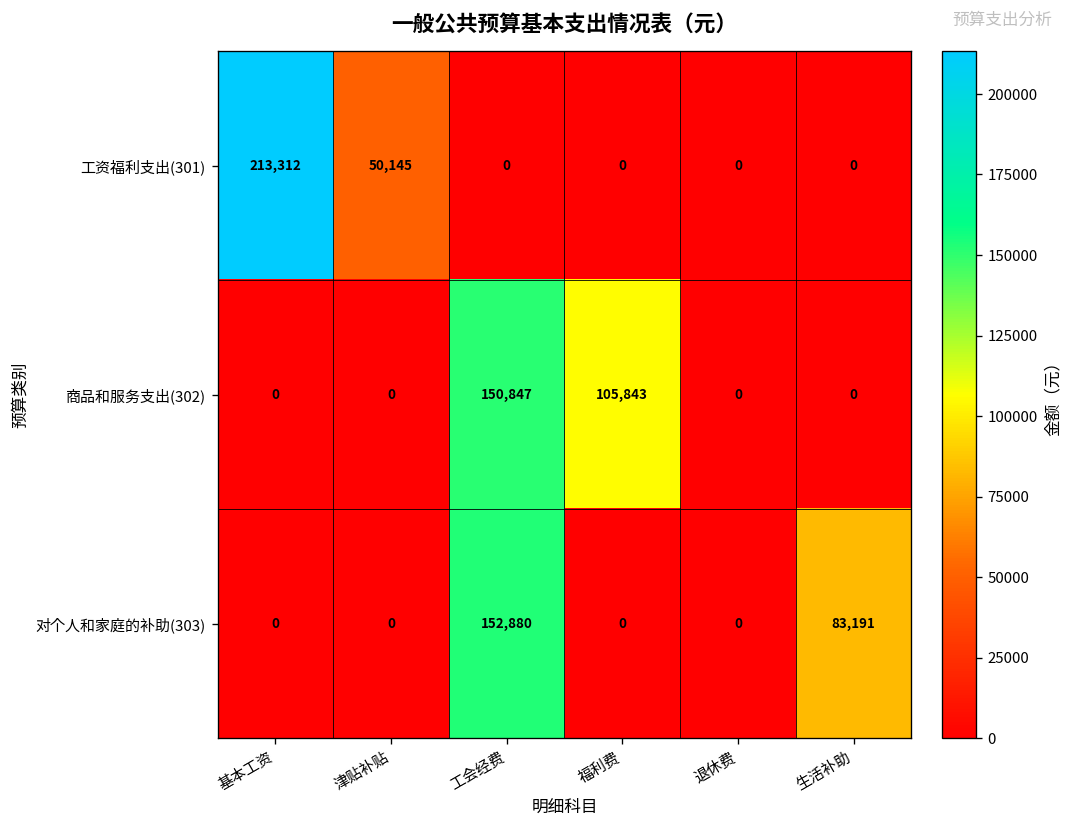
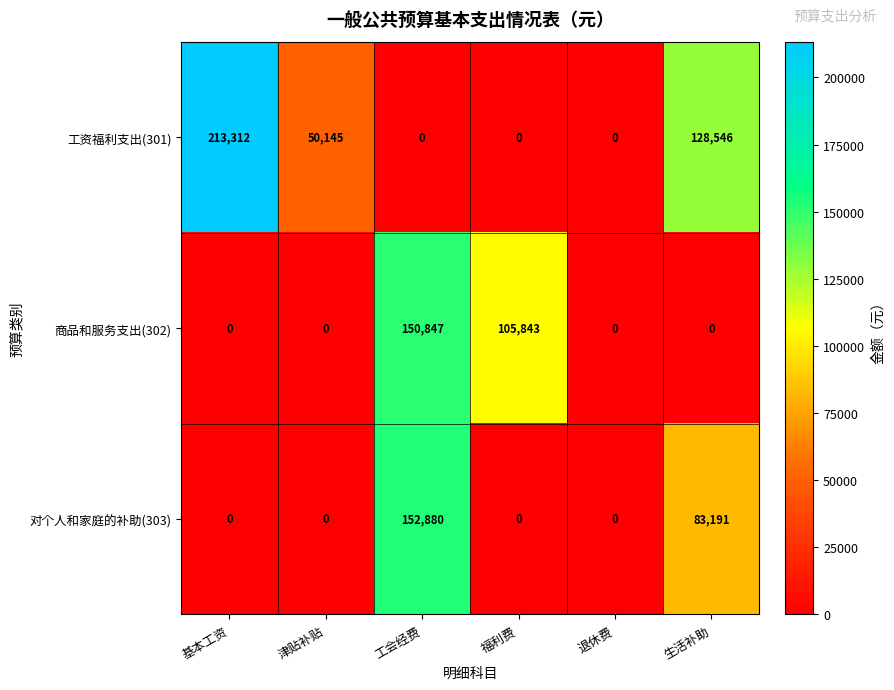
  {
    "工资福利支出(301)": {
      "基本工资": "213,312",
      "津贴补贴": "50,145",
      "工会经费": "0",
      "福利费": "0",
      "退休费": "0",
-     "生活补助": "0"
+     "生活补助": "128,546"
    },
    "商品和服务支出(302)": {
      "基本工资": "0",
      "津贴补贴": "0",
      "工会经费": "150,847",
      "福利费": "105,843",
      "退休费": "0",
      "生活补助": "0"
    },
    "对个人和家庭的补助(303)": {
      "基本工资": "0",
      "津贴补贴": "0",
      "工会经费": "152,880",
      "福利费": "0",
      "退休费": "0",
      "生活补助": "83,191"
    }
  }
